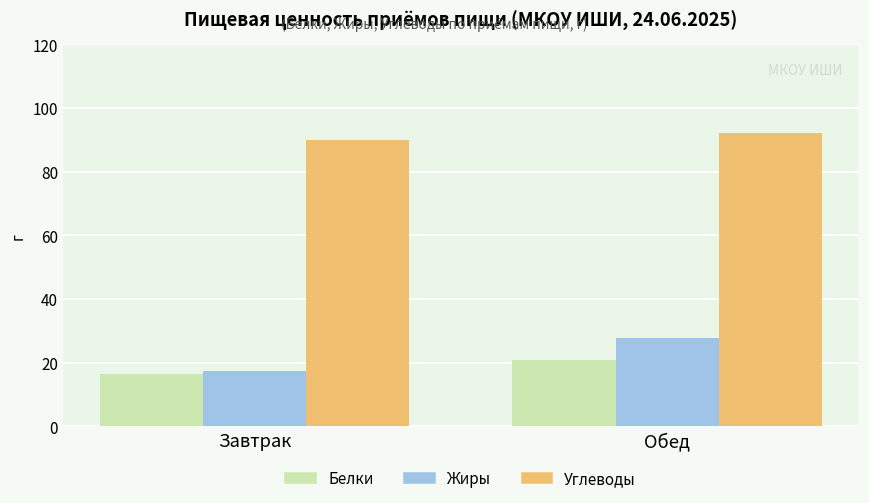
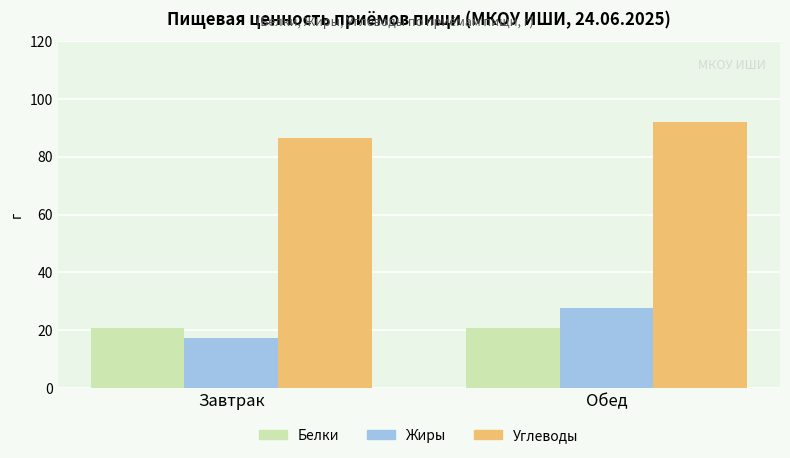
  {
    "Белки": {
-     "Завтрак": 16,
+     "Завтрак": 21,
      "Обед": 21
    },
    "Жиры": {
      "Завтрак": 17,
      "Обед": 28
    },
    "Углеводы": {
-     "Завтрак": 90,
+     "Завтрак": 86,
      "Обед": 92
    }
  }
